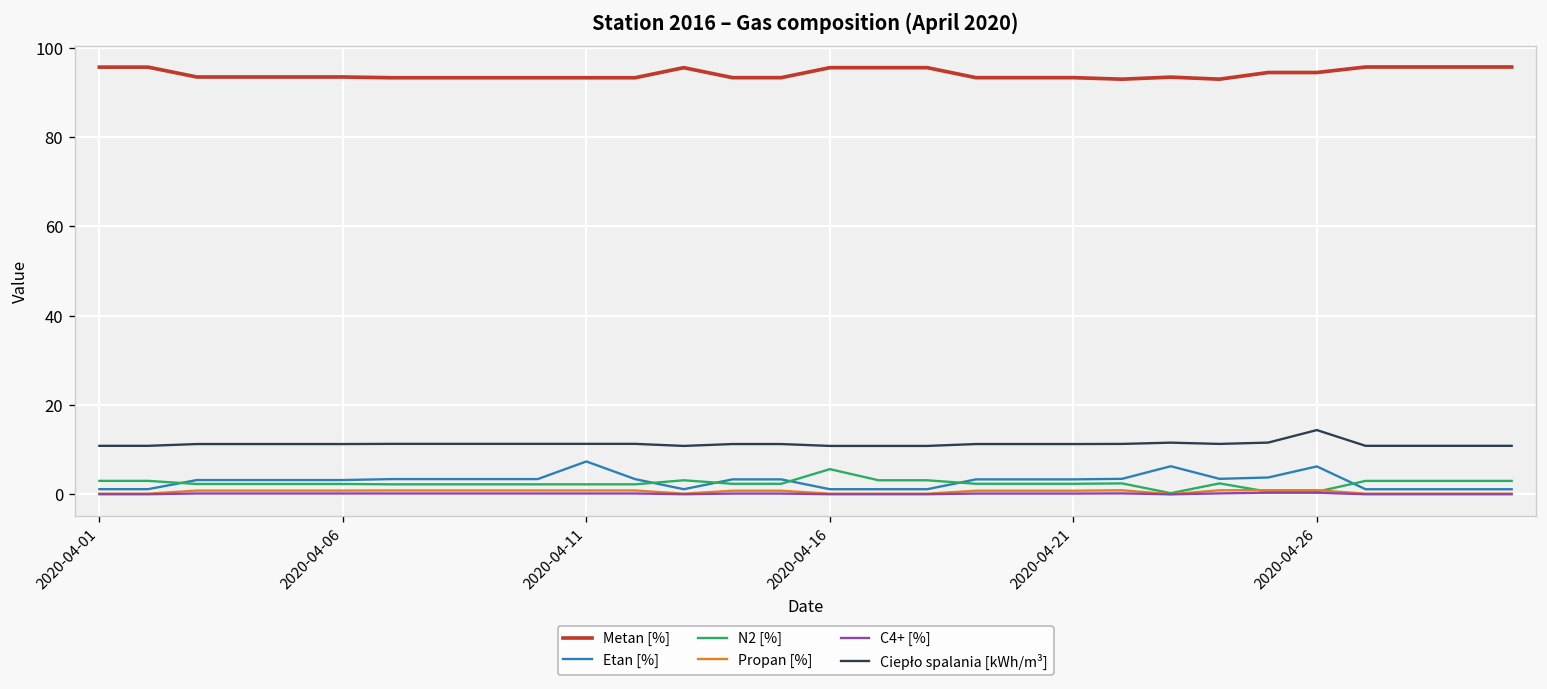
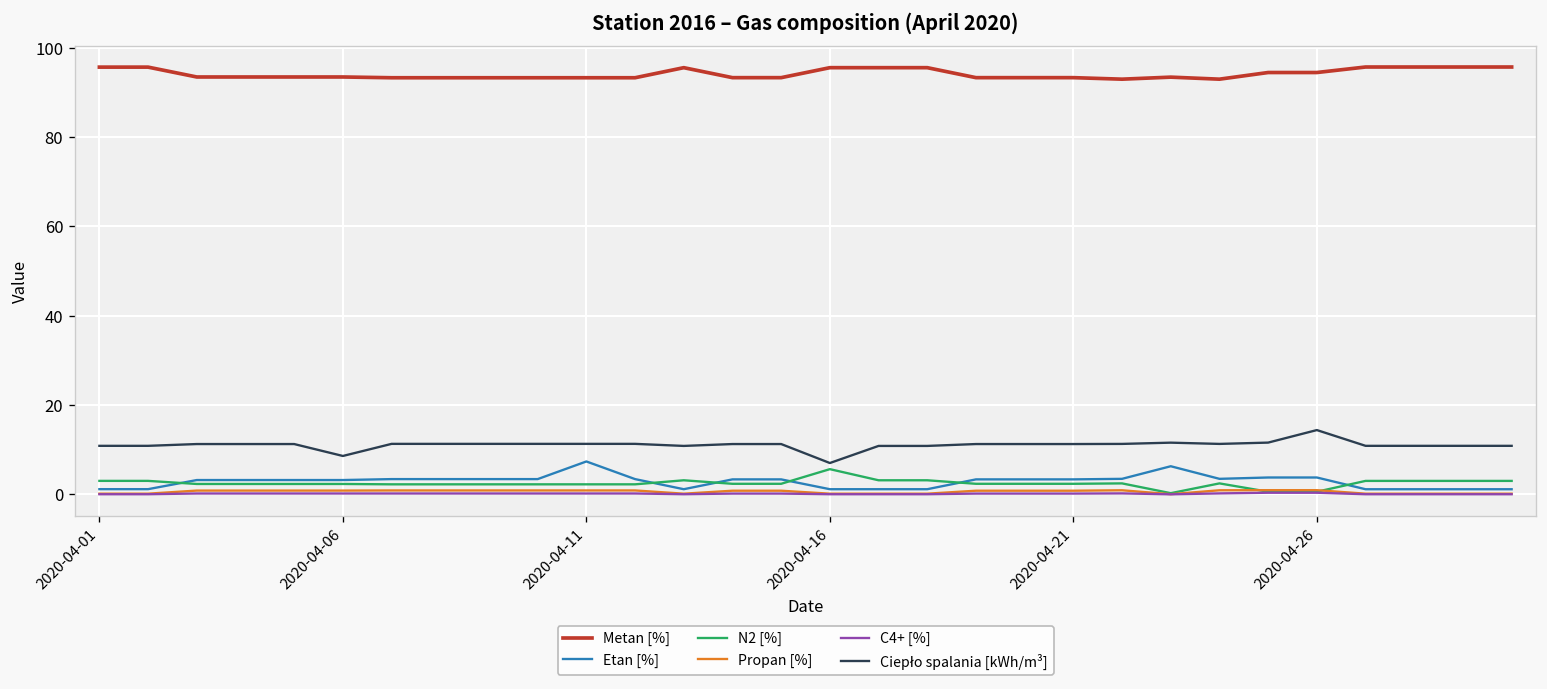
  {
    "Metan [%]": {
      "2020-04-01": 96,
      "2020-04-06": 93,
      "2020-04-11": 93,
      "2020-04-16": 96,
      "2020-04-21": 93,
      "2020-04-26": 94
    },
    "Etan [%]": {
      "2020-04-01": 1,
      "2020-04-06": 3,
      "2020-04-11": 7,
      "2020-04-16": 1,
      "2020-04-21": 3,
-     "2020-04-26": 6
+     "2020-04-26": 4
    },
    "N2 [%]": {
      "2020-04-01": 3,
      "2020-04-06": 2,
      "2020-04-11": 2,
      "2020-04-16": 6,
      "2020-04-21": 2
    },
    "Ciepło spalania [kWh/m³]": {
      "2020-04-01": 11,
-     "2020-04-06": 11,
+     "2020-04-06": 9,
      "2020-04-11": 11,
-     "2020-04-16": 11,
+     "2020-04-16": 7,
      "2020-04-21": 11,
      "2020-04-26": 14
    }
  }
